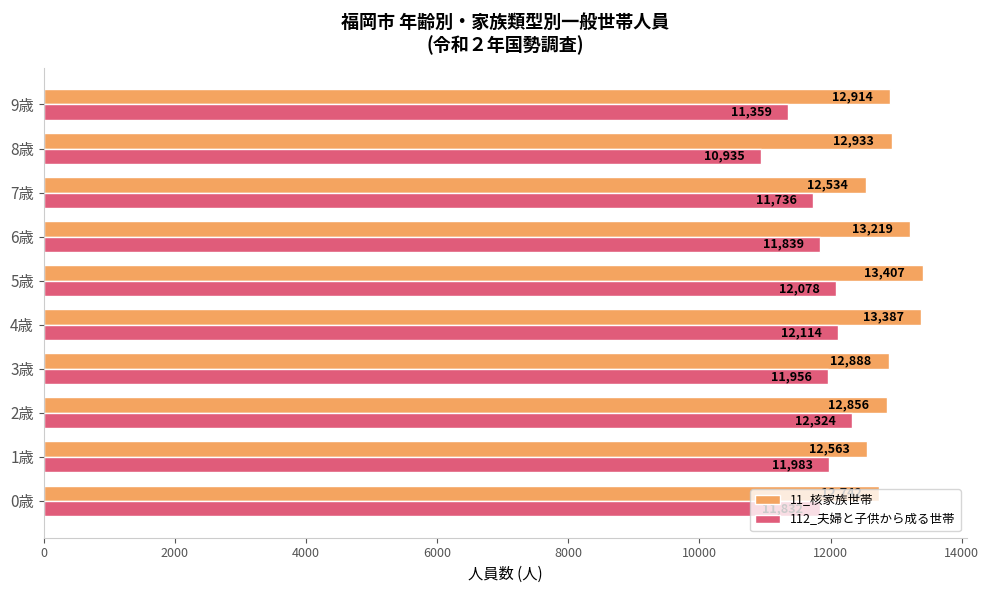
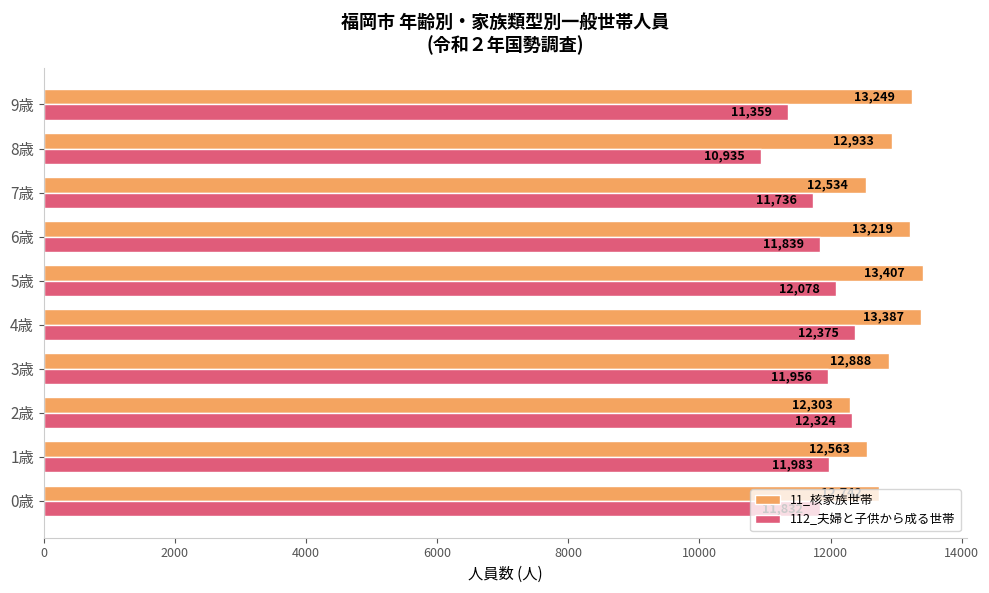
  {
    "11_核家族世帯": {
-     "9歳": "12,914",
+     "9歳": "13,249",
      "8歳": "12,933",
      "7歳": "12,534",
      "6歳": "13,219",
      "5歳": "13,407",
      "4歳": "13,387",
      "3歳": "12,888",
-     "2歳": "12,856",
+     "2歳": "12,303",
      "1歳": "12,563"
    },
    "112_夫婦と子供から成る世帯": {
      "9歳": "11,359",
      "8歳": "10,935",
      "7歳": "11,736",
      "6歳": "11,839",
      "5歳": "12,078",
-     "4歳": "12,114",
+     "4歳": "12,375",
      "3歳": "11,956",
      "2歳": "12,324",
      "1歳": "11,983"
    }
  }
